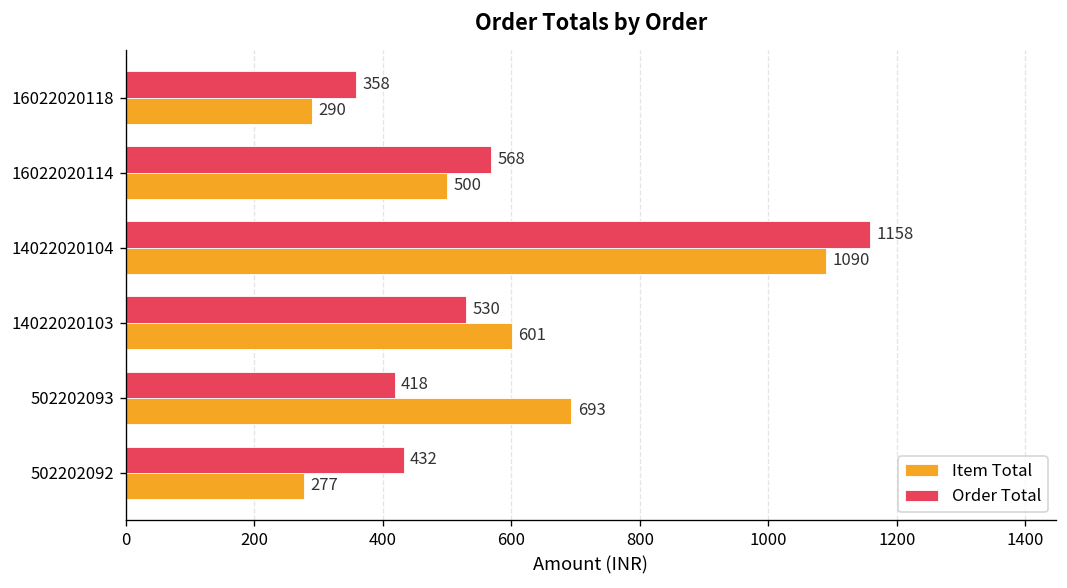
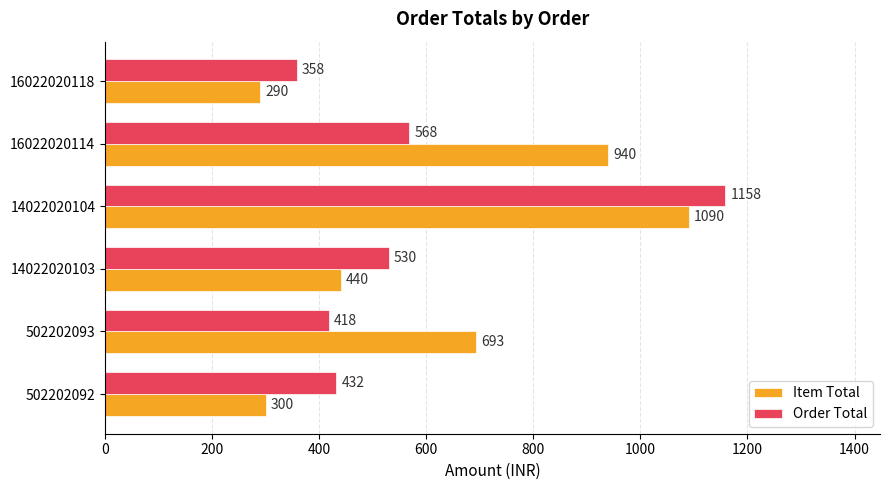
  {
    "Item Total": {
      "16022020118": 290,
-     "16022020114": 500,
+     "16022020114": 940,
      "14022020104": 1090,
-     "14022020103": 601,
+     "14022020103": 440,
      "502202093": 693,
-     "502202092": 277
+     "502202092": 300
    },
    "Order Total": {
      "16022020118": 358,
      "16022020114": 568,
      "14022020104": 1158,
      "14022020103": 530,
      "502202093": 418,
      "502202092": 432
    }
  }
